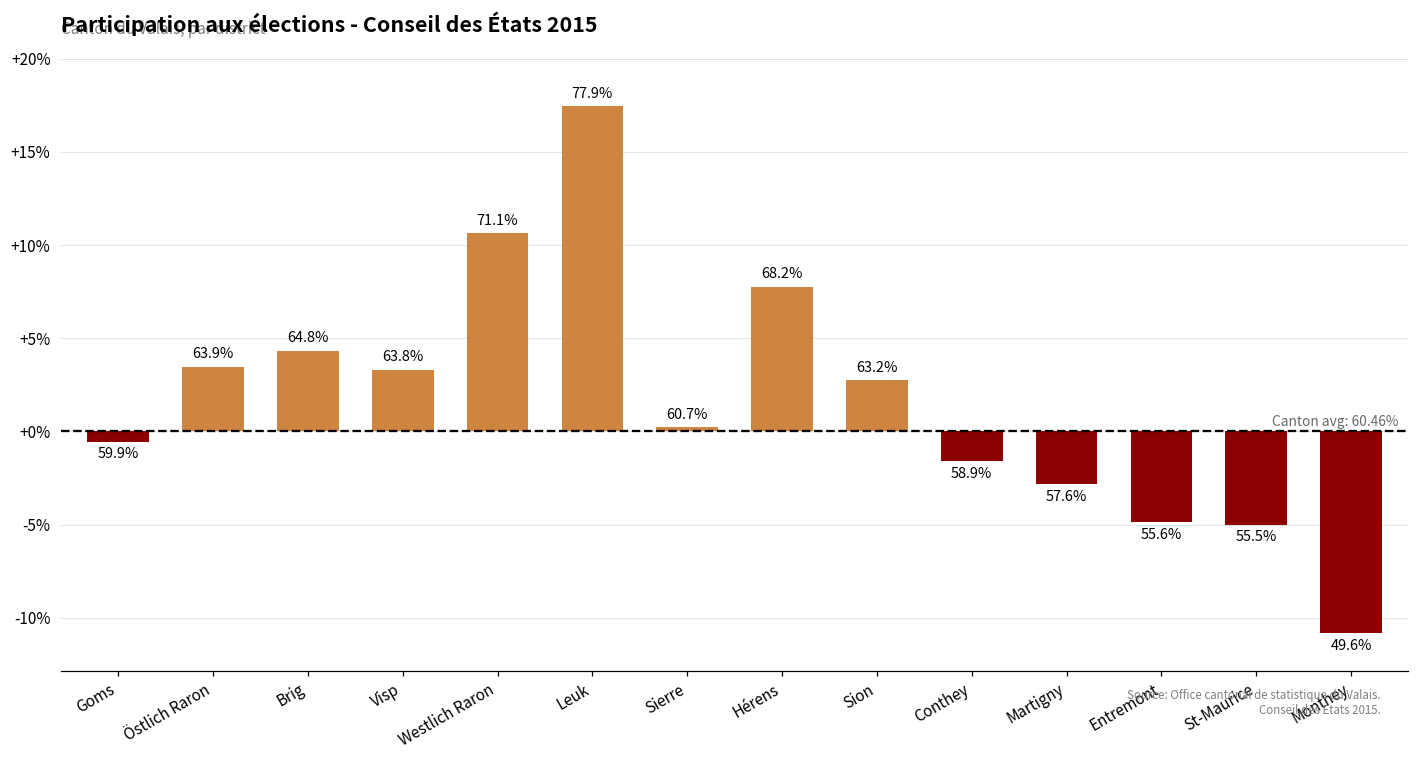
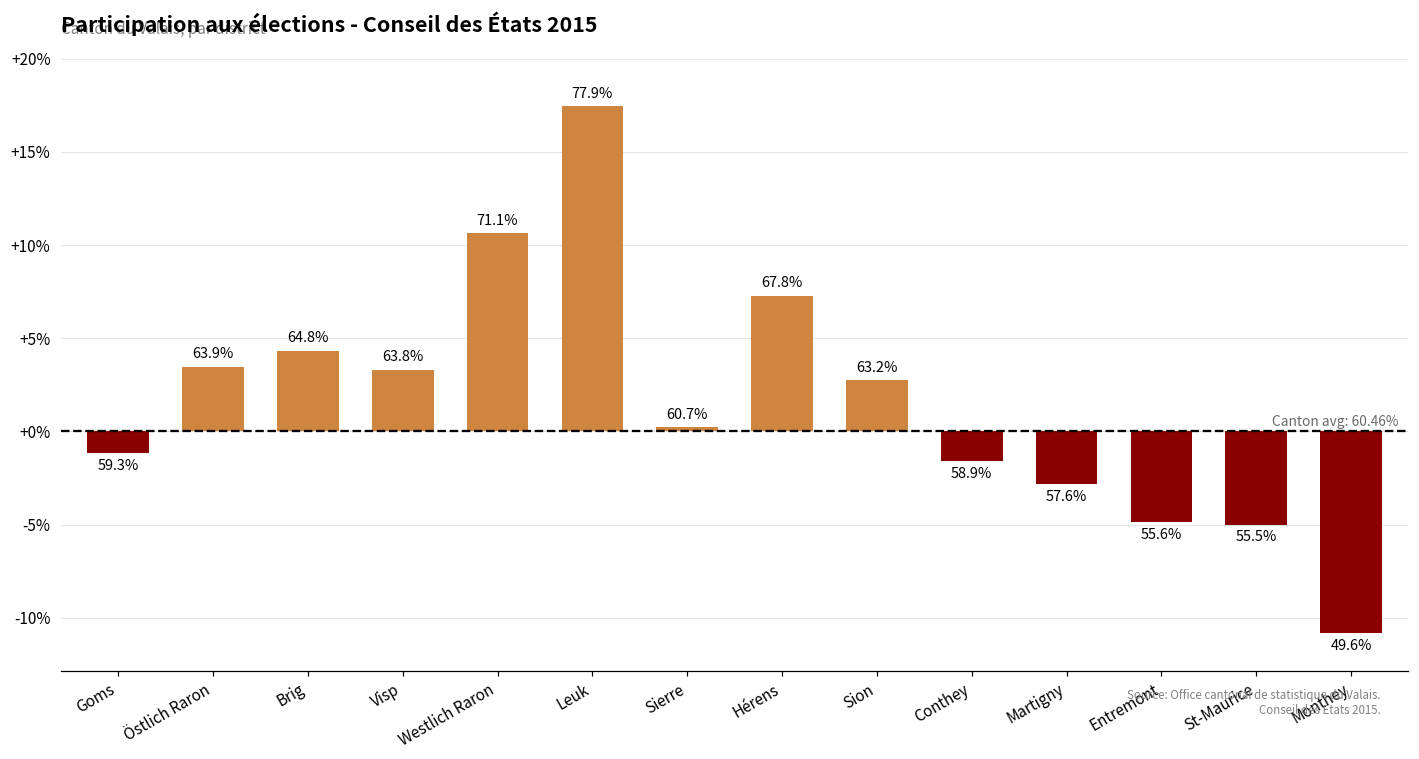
  {
-   "Goms": "59.9%",
-   "Hérens": "68.2%"
+   "Goms": "59.3%",
+   "Hérens": "67.8%"
  }
